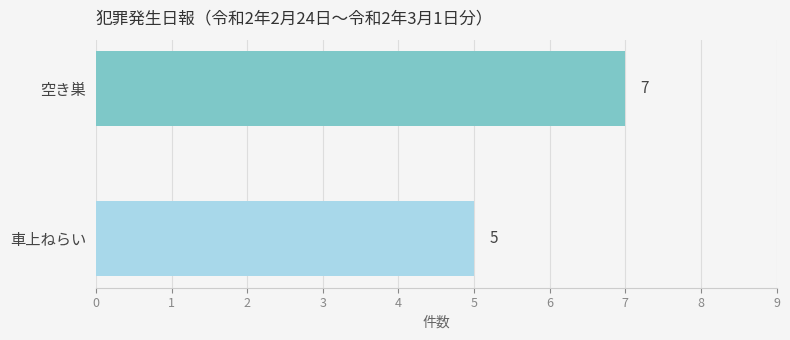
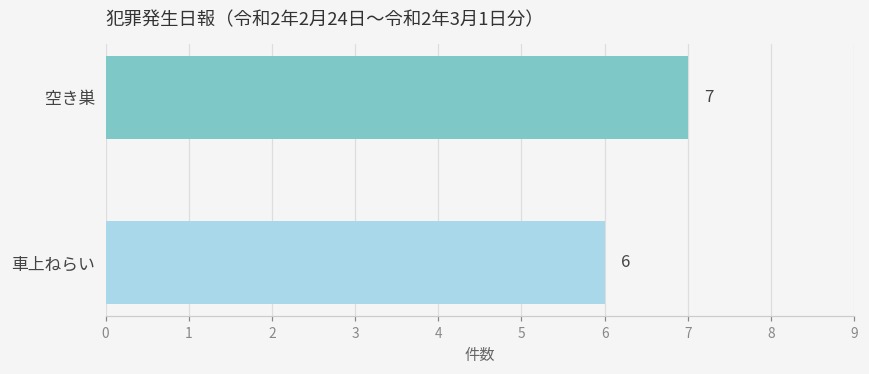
  {
    "空き巣": 7,
-   "車上ねらい": 5
+   "車上ねらい": 6
  }
